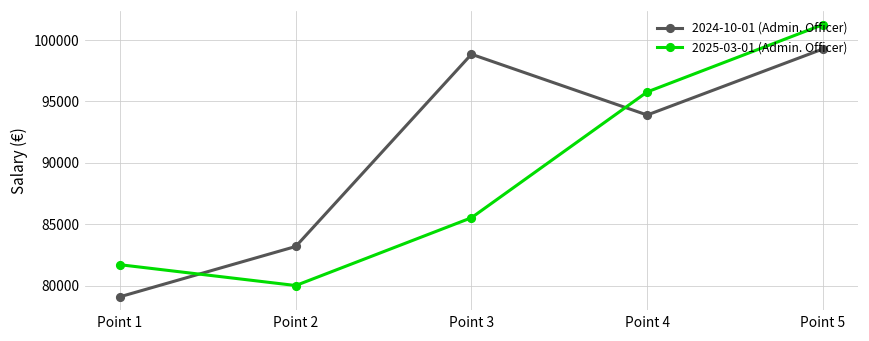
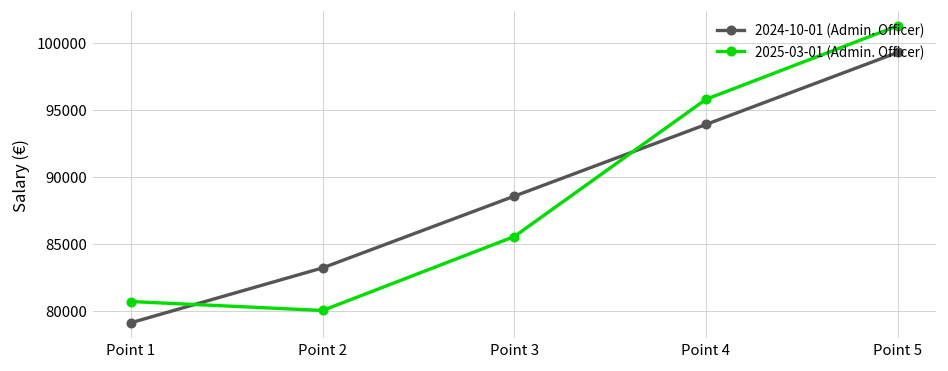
  {
    "2024-10-01 (Admin. Officer)": {
      "Point 1": 79100,
      "Point 2": 83200,
-     "Point 3": 98800,
+     "Point 3": 88500,
      "Point 4": 93900,
      "Point 5": 99300
    },
    "2025-03-01 (Admin. Officer)": {
-     "Point 1": 81700,
+     "Point 1": 80700,
      "Point 2": 80000,
      "Point 3": 85500,
      "Point 4": 95800,
      "Point 5": 101300
    }
  }
